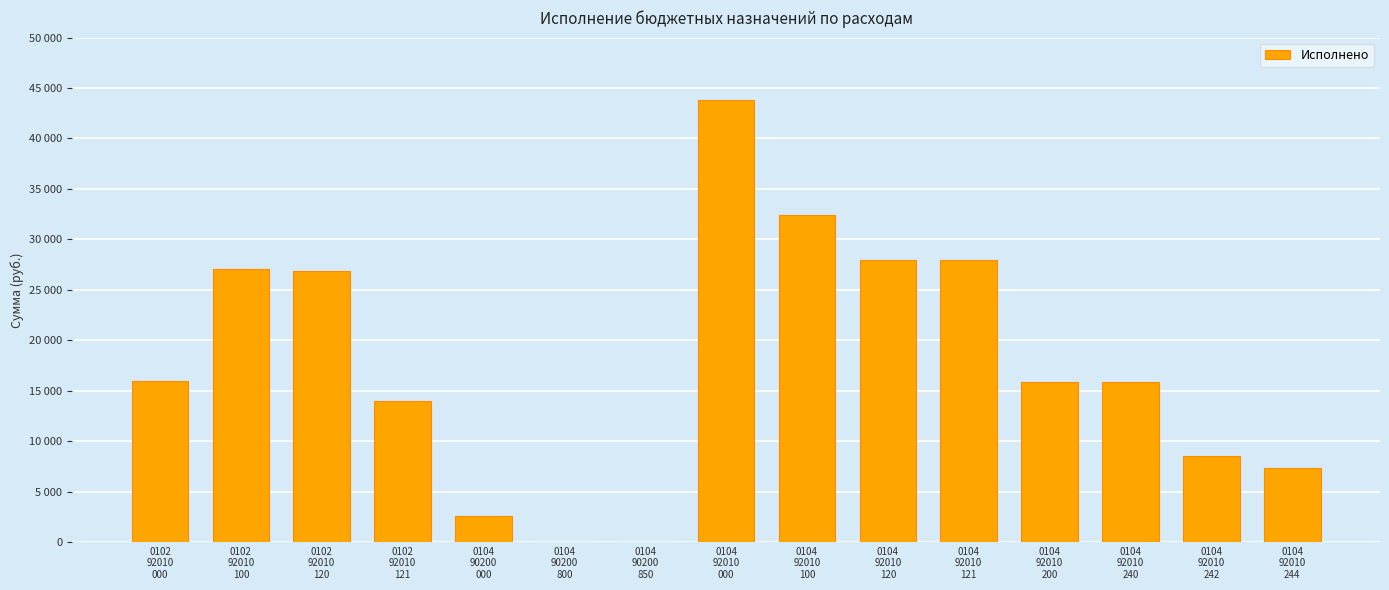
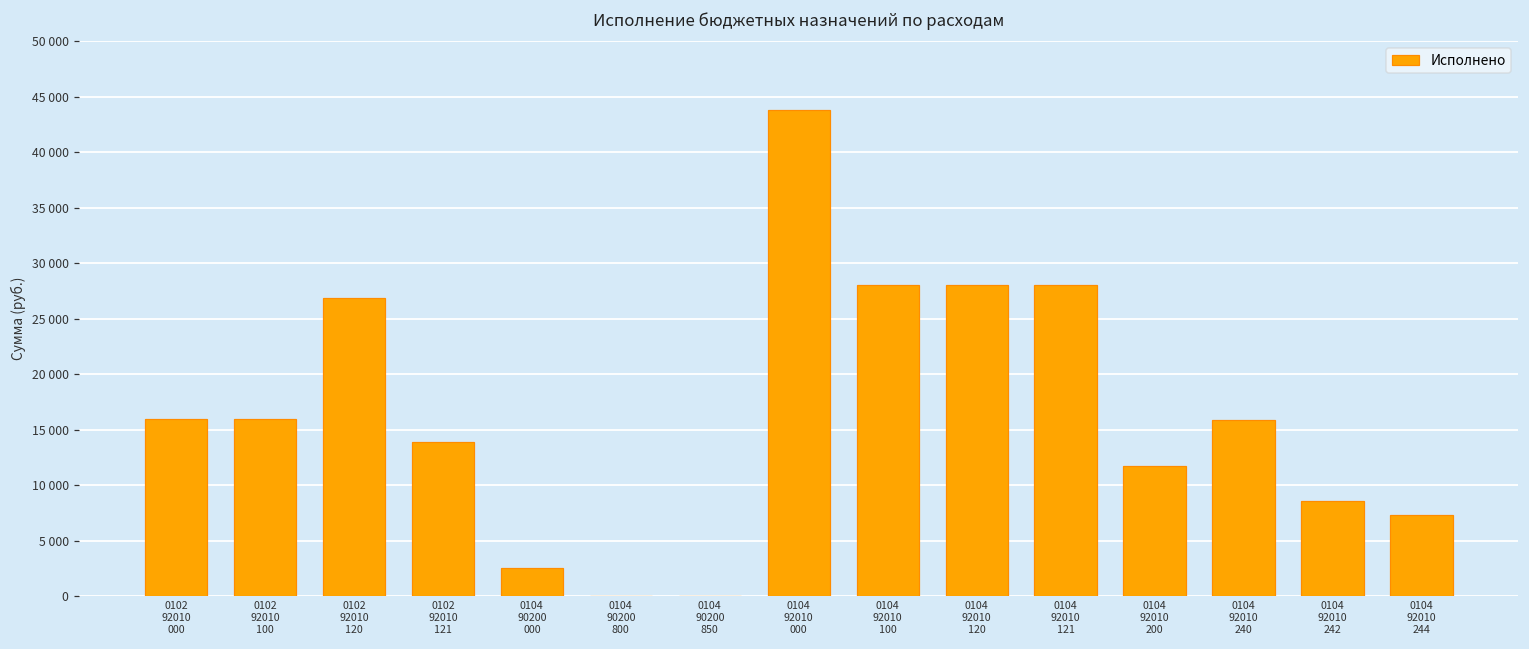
  {
    "0102 92010 000": 16000,
-   "0102 92010 100": 27100,
+   "0102 92010 100": 16000,
    "0102 92010 120": 26900,
    "0102 92010 121": 13900,
    "0104 90200 000": 2600,
    "0104 90200 800": 0,
    "0104 90200 850": 0,
    "0104 92010 000": 43900,
-   "0104 92010 100": 32400,
+   "0104 92010 100": 28000,
    "0104 92010 120": 28000,
    "0104 92010 121": 28000,
-   "0104 92010 200": 15900,
+   "0104 92010 200": 11700,
    "0104 92010 240": 15900,
    "0104 92010 242": 8500,
    "0104 92010 244": 7300
  }
